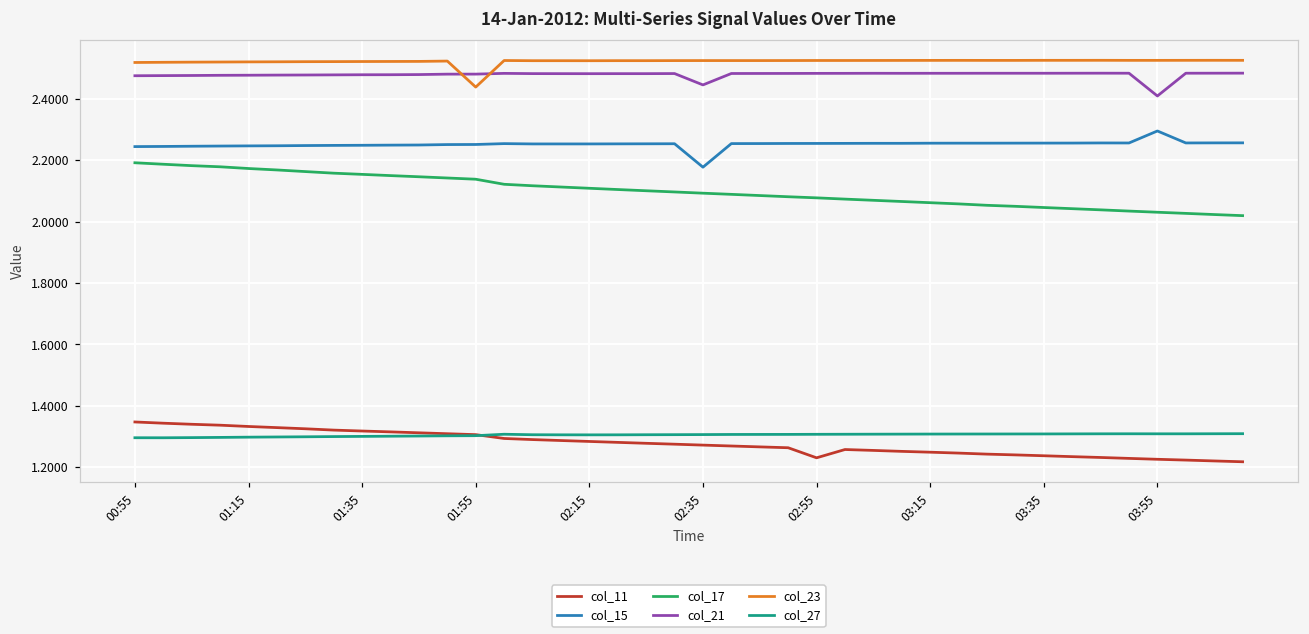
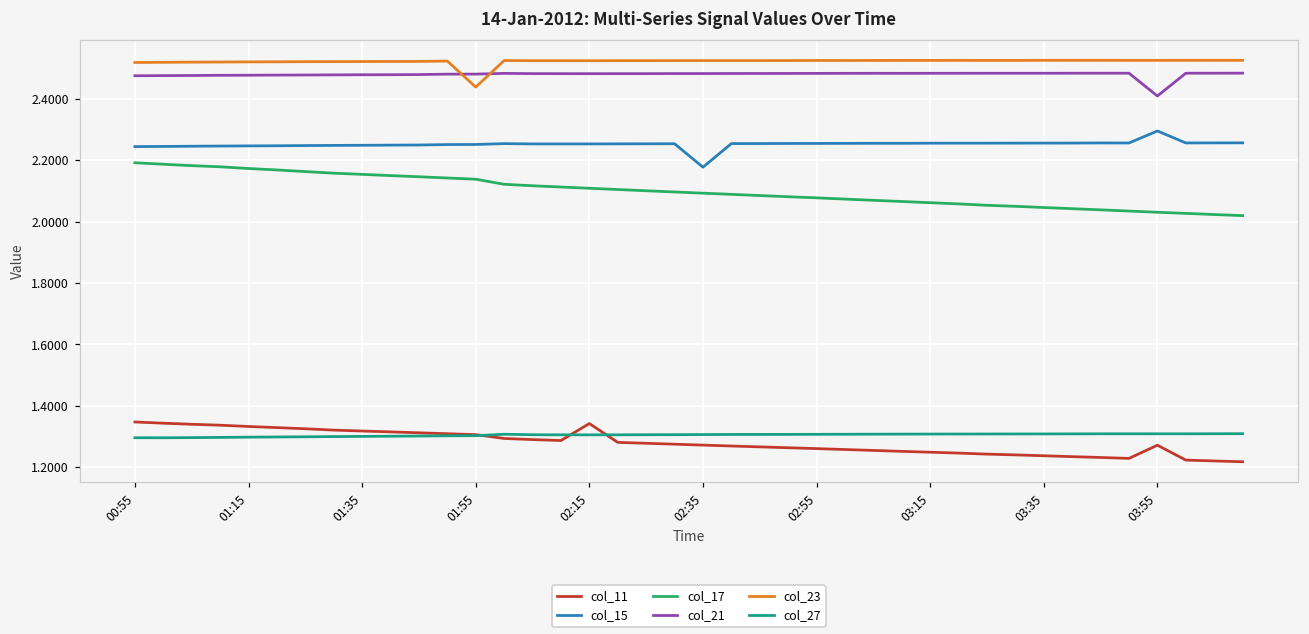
  {
    "col_11": {
      "00:55": 1.35,
      "01:15": 1.33,
      "01:35": 1.32,
-     "02:15": 1.28,
+     "02:15": 1.34,
      "02:35": 1.27,
-     "02:55": 1.23,
+     "02:55": 1.26,
      "03:15": 1.25,
      "03:35": 1.24,
-     "03:55": 1.23
+     "03:55": 1.27
    },
    "col_15": {
      "00:55": 2.24,
      "01:15": 2.25,
      "01:35": 2.25,
      "01:55": 2.25,
      "02:15": 2.25,
      "02:35": 2.18,
      "02:55": 2.25,
      "03:15": 2.26,
      "03:35": 2.26,
      "03:55": 2.30
    },
    "col_21": {
      "00:55": 2.48,
      "01:15": 2.48,
      "01:35": 2.48,
      "01:55": 2.48,
      "02:15": 2.48,
-     "02:35": 2.45,
+     "02:35": 2.48,
      "02:55": 2.48,
      "03:15": 2.48,
      "03:35": 2.48,
      "03:55": 2.41
    },
    "col_23": {
      "00:55": 2.52,
      "01:15": 2.52,
      "01:35": 2.52,
      "01:55": 2.44,
      "02:15": 2.52,
      "02:35": 2.52,
      "02:55": 2.52,
      "03:15": 2.53,
      "03:35": 2.53,
      "03:55": 2.53
    }
  }
